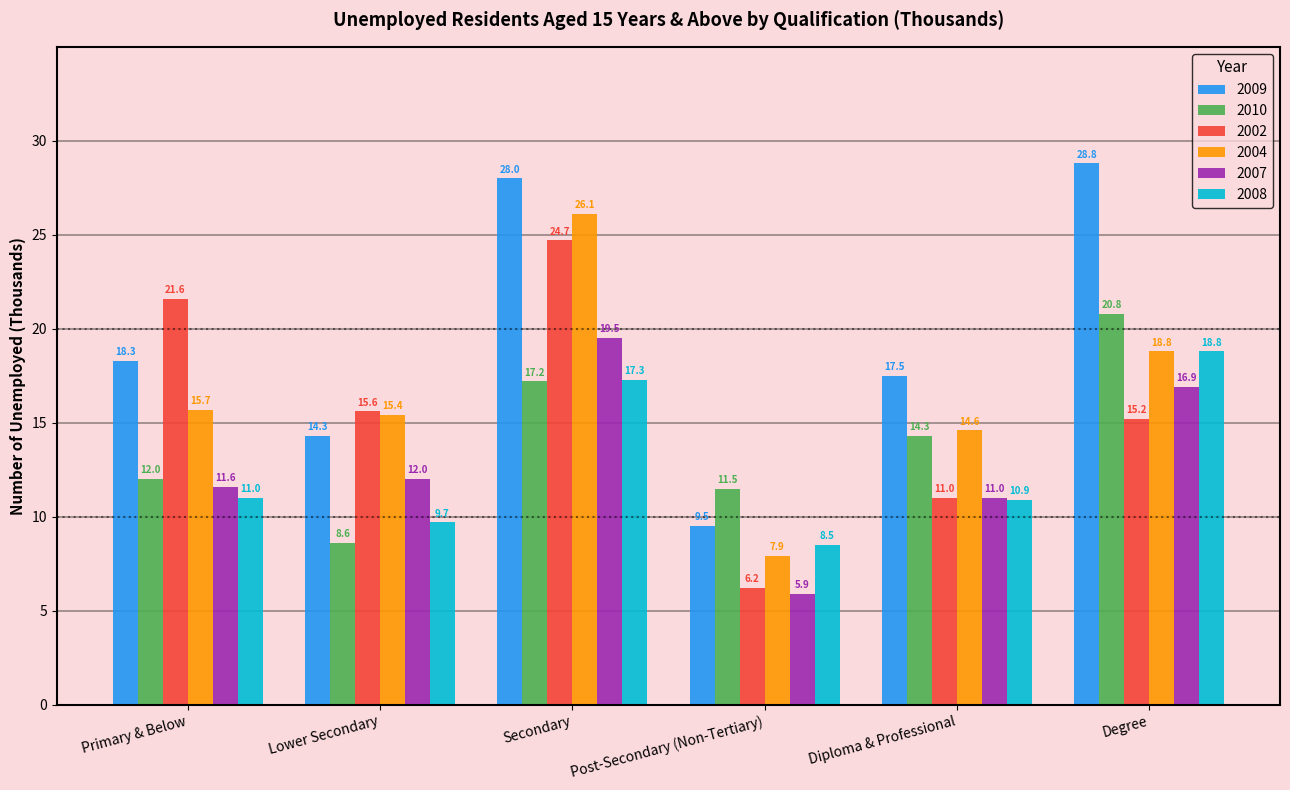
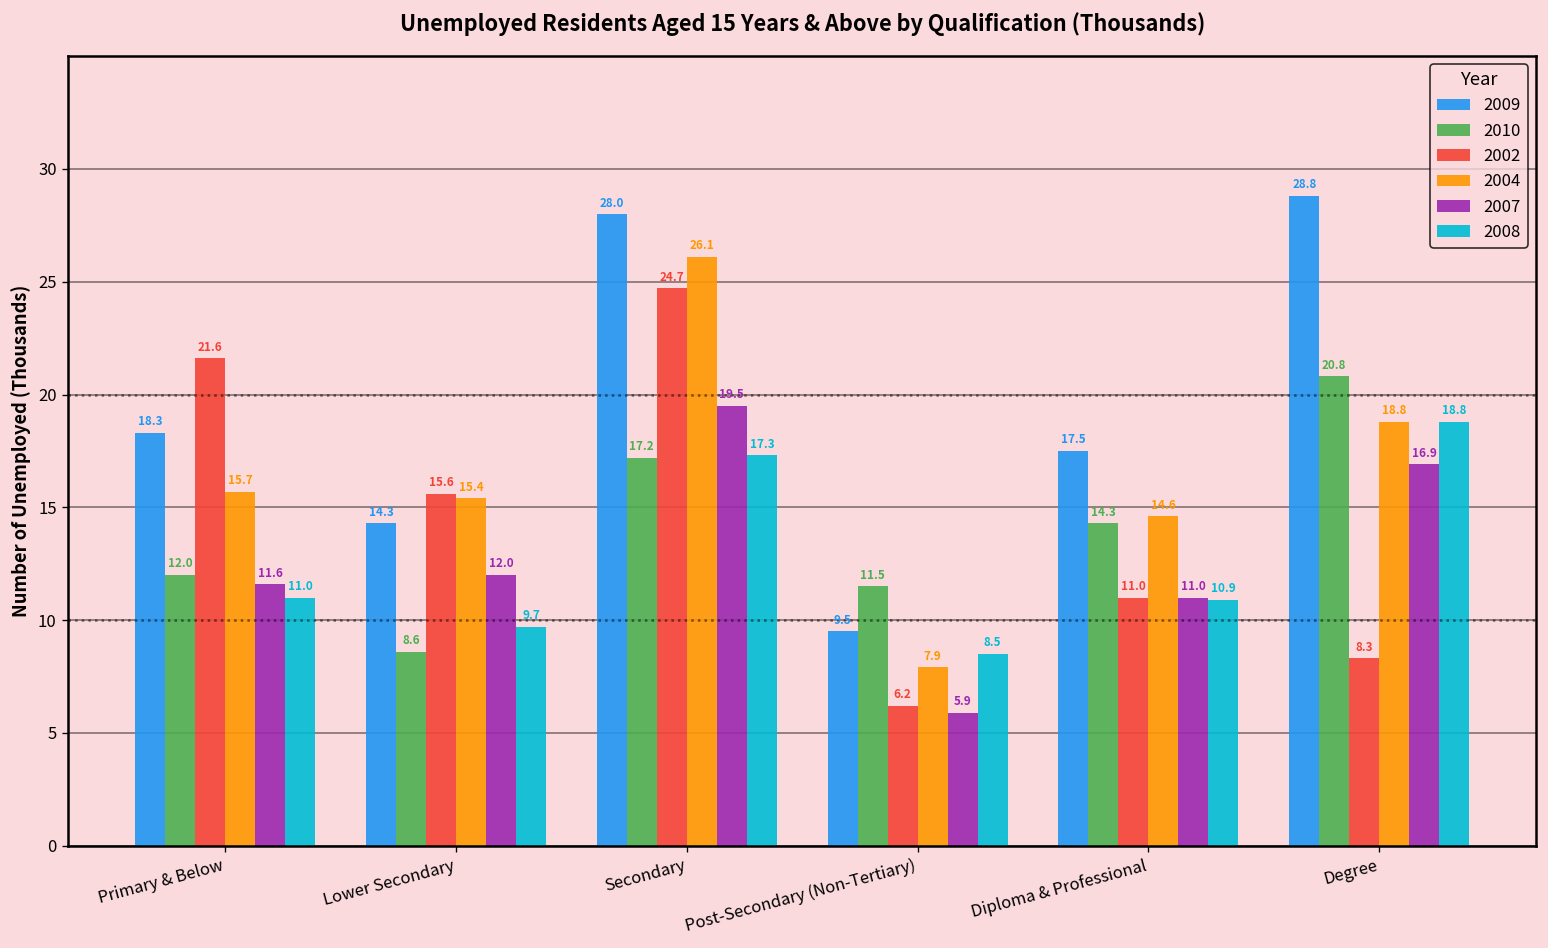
  {
    "2010": {
      "Primary & Below": 12.0,
      "Lower Secondary": 8.6,
      "Secondary": 17.2,
      "Post-Secondary (Non-Tertiary)": 11.5,
      "Diploma & Professional": 14.3,
      "Degree": 20.8
    },
    "2002": {
      "Primary & Below": 21.6,
      "Lower Secondary": 15.6,
      "Secondary": 24.7,
      "Post-Secondary (Non-Tertiary)": 6.2,
      "Diploma & Professional": 11.0,
-     "Degree": 15.2
+     "Degree": 8.3
    },
    "2004": {
      "Primary & Below": 15.7,
      "Lower Secondary": 15.4,
      "Secondary": 26.1,
      "Post-Secondary (Non-Tertiary)": 7.9,
      "Diploma & Professional": 14.6,
      "Degree": 18.8
    },
    "2007": {
      "Primary & Below": 11.6,
      "Lower Secondary": 12.0,
      "Secondary": 19.5,
      "Post-Secondary (Non-Tertiary)": 5.9,
      "Diploma & Professional": 11.0,
      "Degree": 16.9
    }
  }
